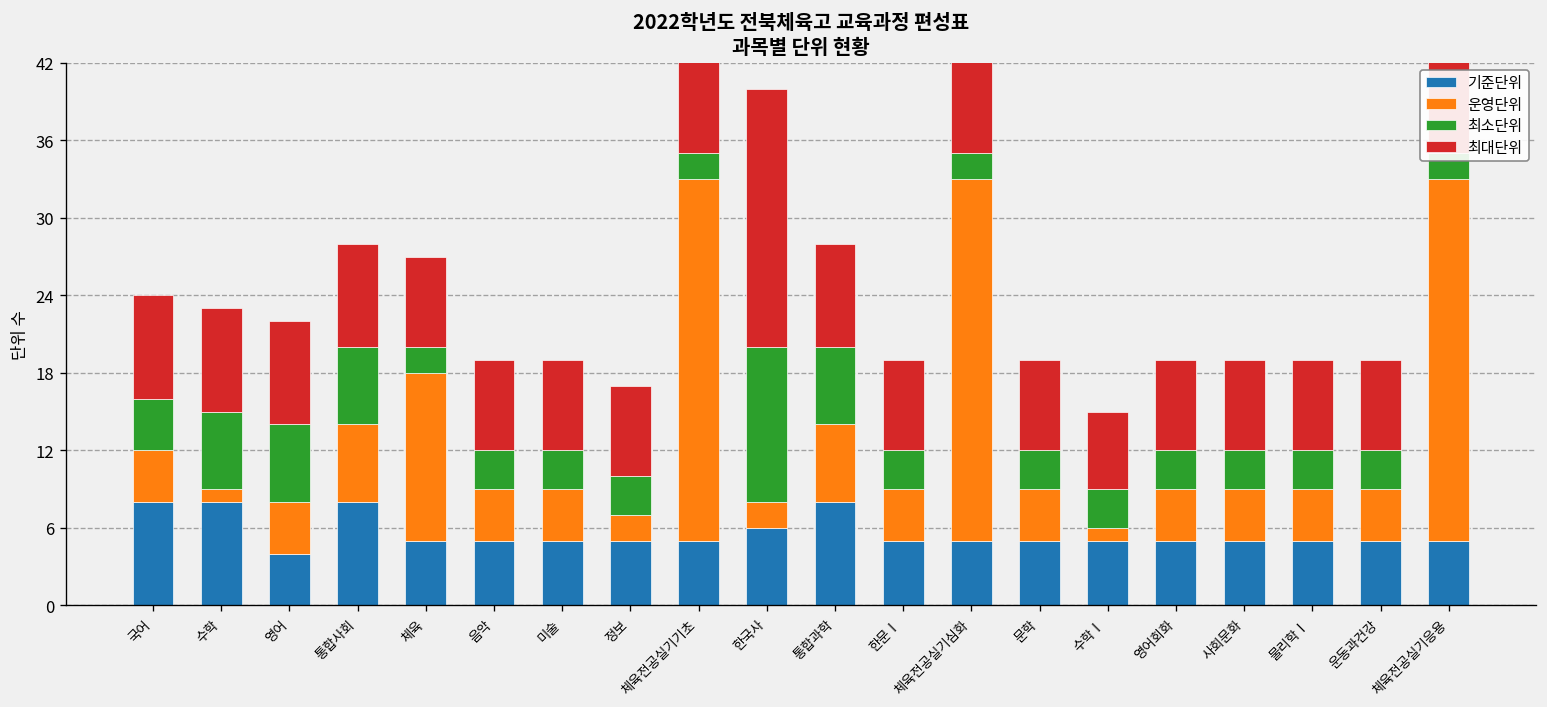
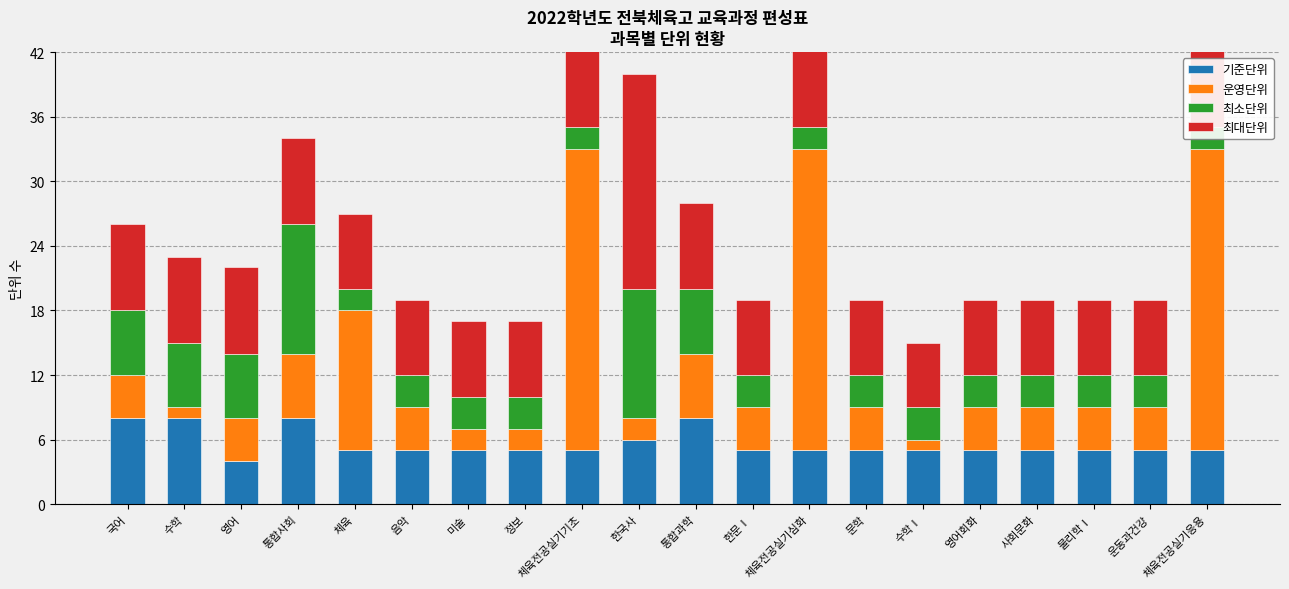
  {
    "기준단위": {
      "국어": 8,
      "수학": 8,
      "영어": 4,
      "통합사회": 8,
      "체육": 5,
      "음악": 5,
      "미술": 5,
      "정보": 5,
      "체육전공실기기초": 5,
      "한국사": 6,
      "통합과학": 8,
      "한문Ⅰ": 5,
      "체육전공실기심화": 5,
      "문학": 5,
      "수학Ⅰ": 5,
      "영어회화": 5,
      "사회문화": 5,
      "물리학Ⅰ": 5,
      "운동과건강": 5,
      "체육전공실기응용": 5
    },
    "운영단위": {
      "국어": 4,
      "수학": 1,
      "영어": 4,
      "통합사회": 6,
      "체육": 13,
      "음악": 4,
-     "미술": 4,
+     "미술": 2,
      "정보": 2,
      "체육전공실기기초": 28,
      "한국사": 2,
      "통합과학": 6,
      "한문Ⅰ": 4,
      "체육전공실기심화": 28,
      "문학": 4,
      "수학Ⅰ": 1,
      "영어회화": 4,
      "사회문화": 4,
      "물리학Ⅰ": 4,
      "운동과건강": 4,
      "체육전공실기응용": 28
    },
    "최소단위": {
-     "국어": 4,
+     "국어": 6,
      "수학": 6,
      "영어": 6,
-     "통합사회": 6,
+     "통합사회": 12,
      "체육": 2,
      "음악": 3,
      "미술": 3,
      "정보": 3,
      "체육전공실기기초": 2,
      "한국사": 12,
      "통합과학": 6,
      "한문Ⅰ": 3,
      "체육전공실기심화": 2,
      "문학": 3,
      "수학Ⅰ": 3,
      "영어회화": 3,
      "사회문화": 3,
      "물리학Ⅰ": 3,
      "운동과건강": 3
    },
    "최대단위": {
      "국어": 8,
      "수학": 8,
      "영어": 8,
      "통합사회": 8,
      "체육": 7,
      "음악": 7,
      "미술": 7,
      "정보": 7,
      "한국사": 20,
      "통합과학": 8,
      "한문Ⅰ": 7,
      "문학": 7,
      "수학Ⅰ": 6,
      "영어회화": 7,
      "사회문화": 7,
      "물리학Ⅰ": 7,
      "운동과건강": 7
    }
  }
